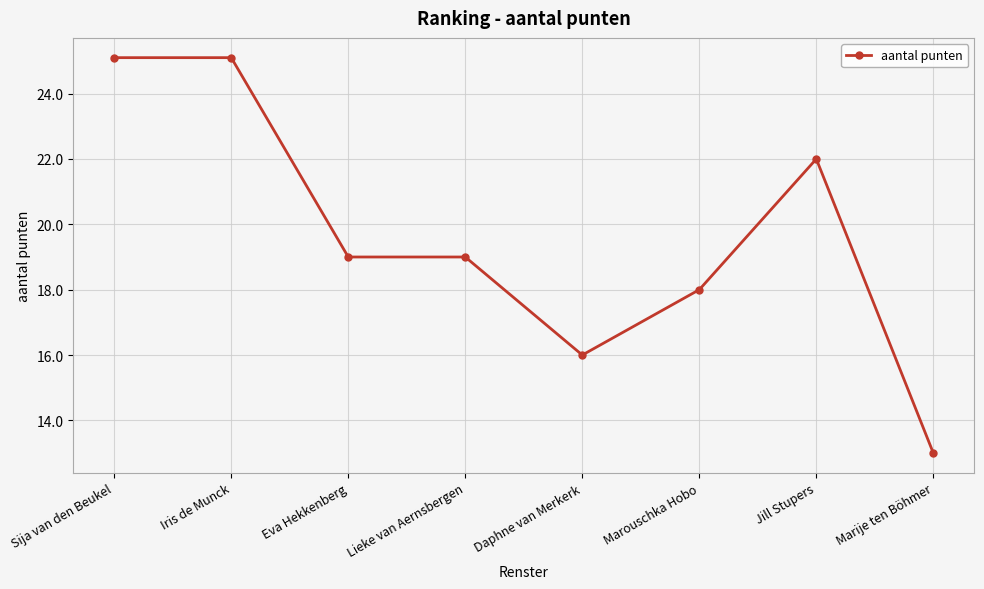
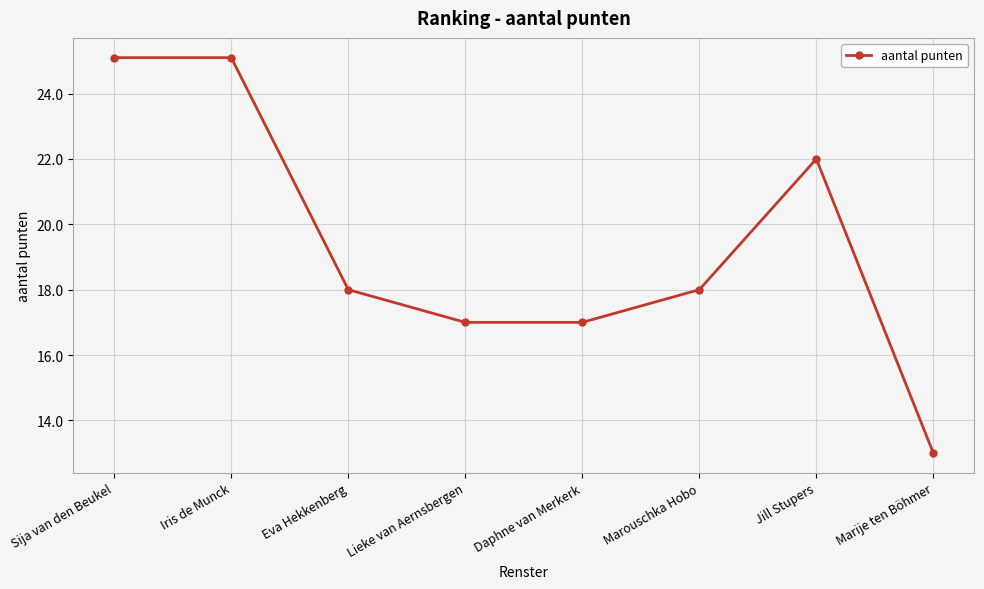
  {
    "Sija van den Beukel": 25.1,
    "Iris de Munck": 25.1,
-   "Eva Hekkenberg": 19,
-   "Lieke van Aernsbergen": 19,
-   "Daphne van Merkerk": 16,
+   "Eva Hekkenberg": 18,
+   "Lieke van Aernsbergen": 17,
+   "Daphne van Merkerk": 17,
    "Marouschka Hobo": 18,
    "Jill Stupers": 22,
    "Marije ten Böhmer": 13
  }
